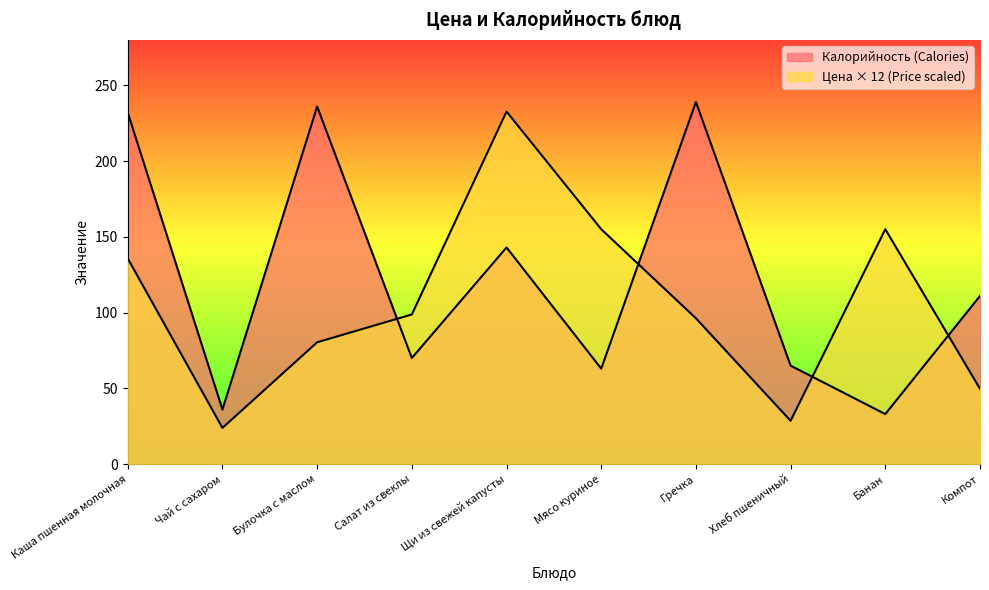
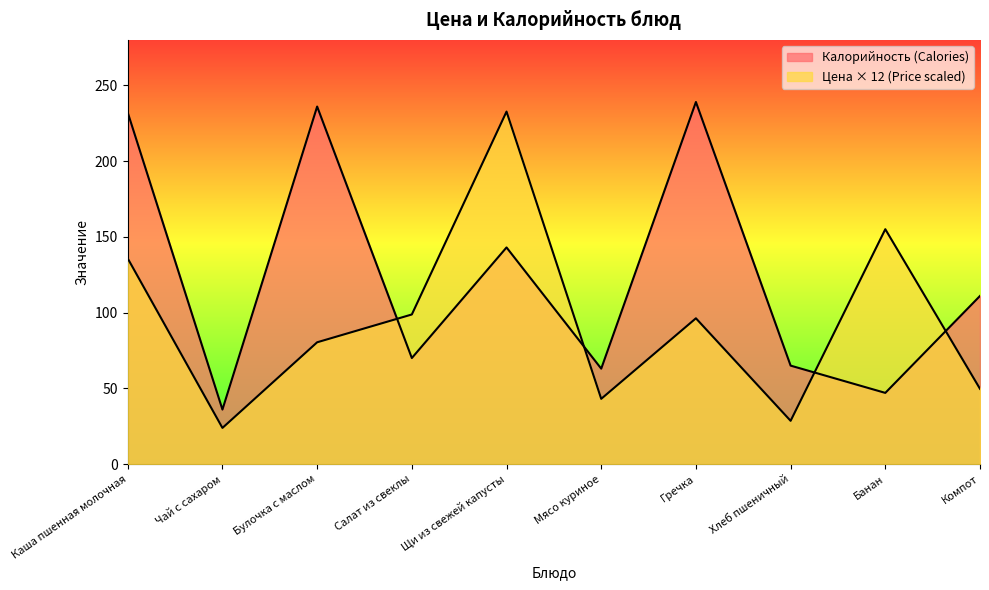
  {
    "Калорийность (Calories)": {
      "Каша пшенная молочная": 232,
      "Чай с сахаром": 36,
      "Булочка с маслом": 236,
      "Салат из свеклы": 70,
      "Щи из свежей капусты": 143,
      "Мясо куриное": 63,
      "Гречка": 239,
      "Хлеб пшеничный": 65,
-     "Банан": 33,
+     "Банан": 47,
      "Компот": 111
    },
    "Цена × 12 (Price scaled)": {
      "Каша пшенная молочная": 136,
      "Чай с сахаром": 24,
      "Булочка с маслом": 80,
      "Салат из свеклы": 99,
      "Щи из свежей капусты": 233,
-     "Мясо куриное": 155,
+     "Мясо куриное": 43,
      "Гречка": 96,
      "Хлеб пшеничный": 29,
      "Банан": 155,
      "Компот": 50
    }
  }
